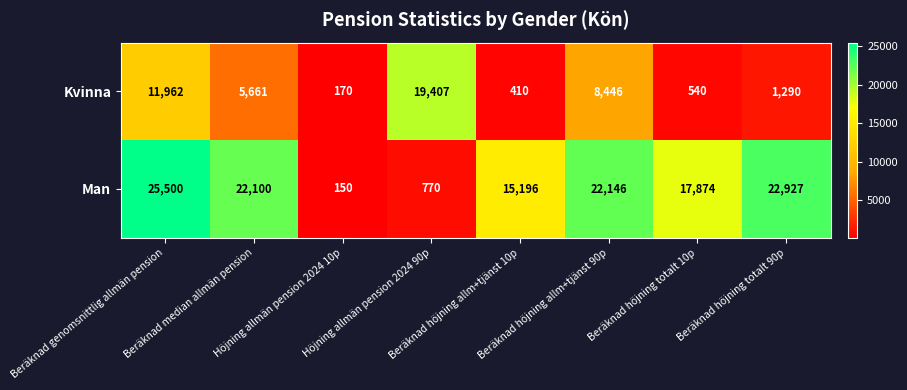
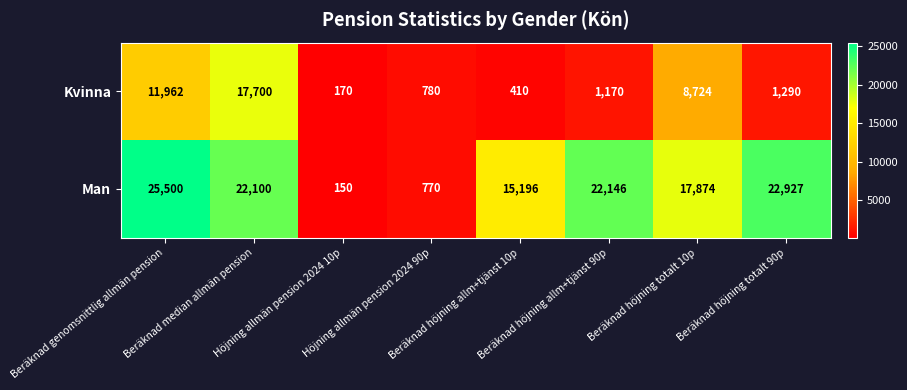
  {
    "Kvinna": {
      "Beräknad genomsnittlig allmän pension": "11,962",
-     "Beräknad median allmän pension": "5,661",
+     "Beräknad median allmän pension": "17,700",
      "Höjning allmän pension 2024 10p": "170",
-     "Höjning allmän pension 2024 90p": "19,407",
+     "Höjning allmän pension 2024 90p": "780",
      "Beräknad höjning allm+tjänst 10p": "410",
-     "Beräknad höjning allm+tjänst 90p": "8,446",
-     "Beräknad höjning totalt 10p": "540",
+     "Beräknad höjning allm+tjänst 90p": "1,170",
+     "Beräknad höjning totalt 10p": "8,724",
      "Beräknad höjning totalt 90p": "1,290"
    },
    "Man": {
      "Beräknad genomsnittlig allmän pension": "25,500",
      "Beräknad median allmän pension": "22,100",
      "Höjning allmän pension 2024 10p": "150",
      "Höjning allmän pension 2024 90p": "770",
      "Beräknad höjning allm+tjänst 10p": "15,196",
      "Beräknad höjning allm+tjänst 90p": "22,146",
      "Beräknad höjning totalt 10p": "17,874",
      "Beräknad höjning totalt 90p": "22,927"
    }
  }
